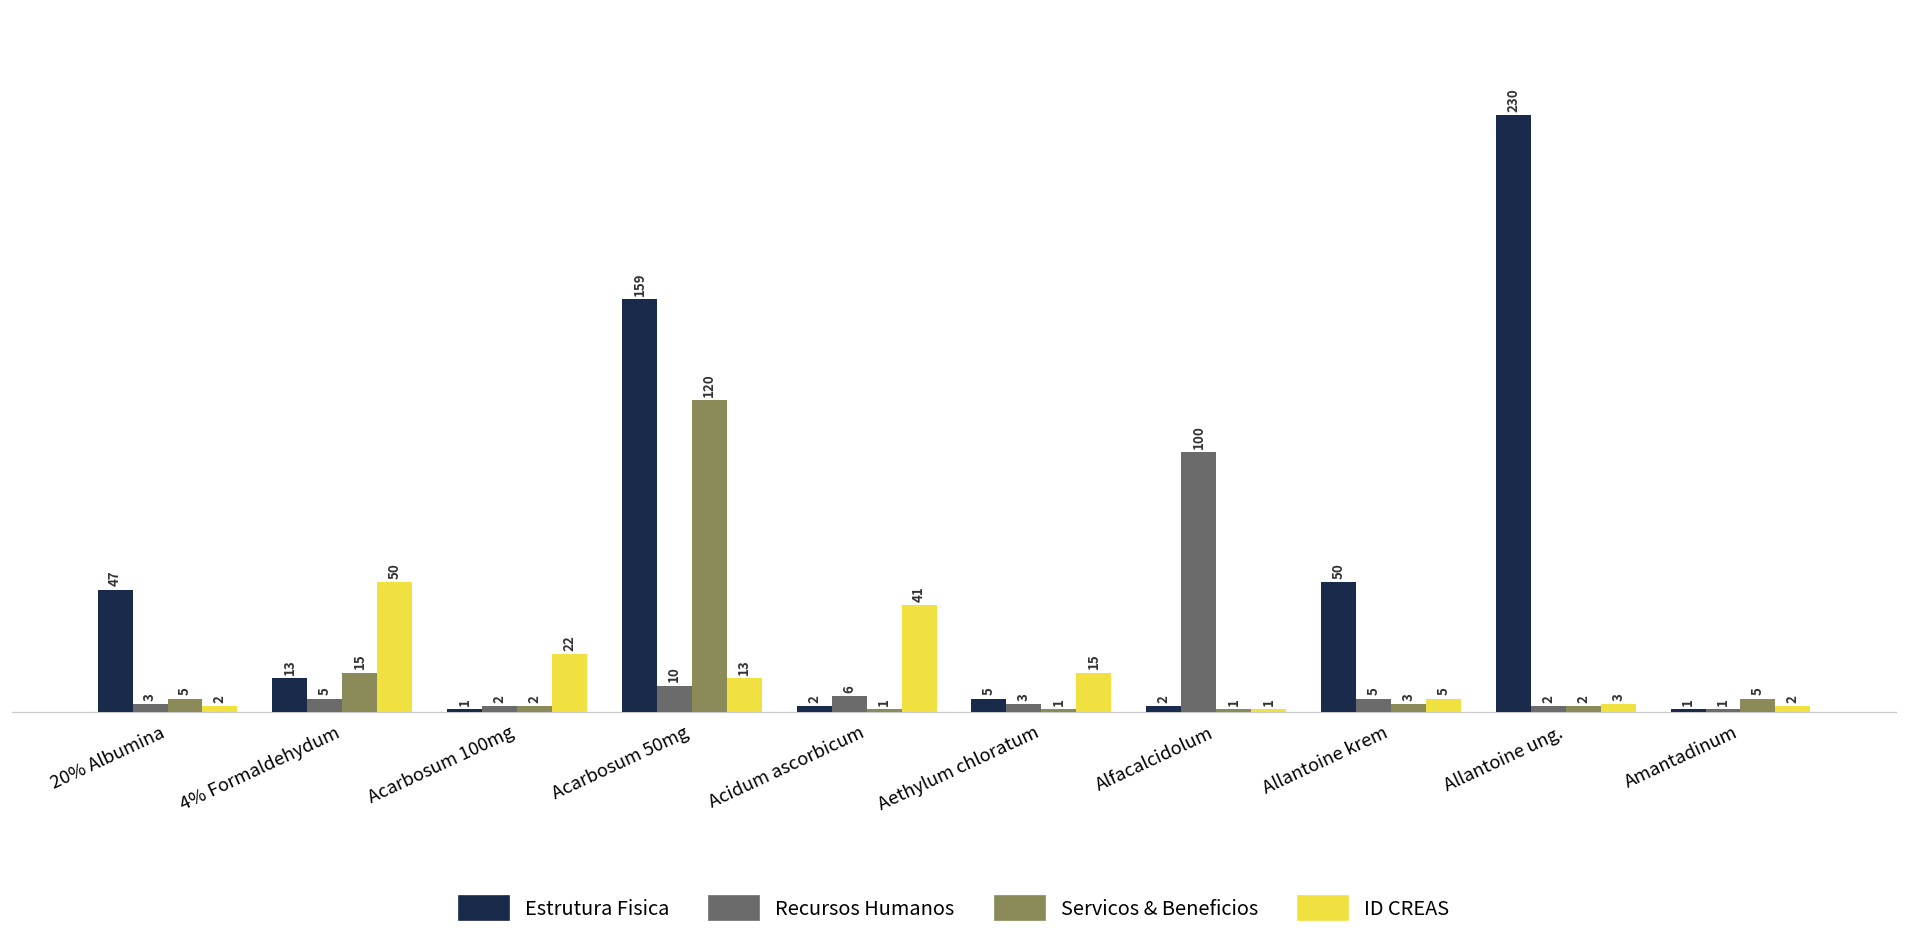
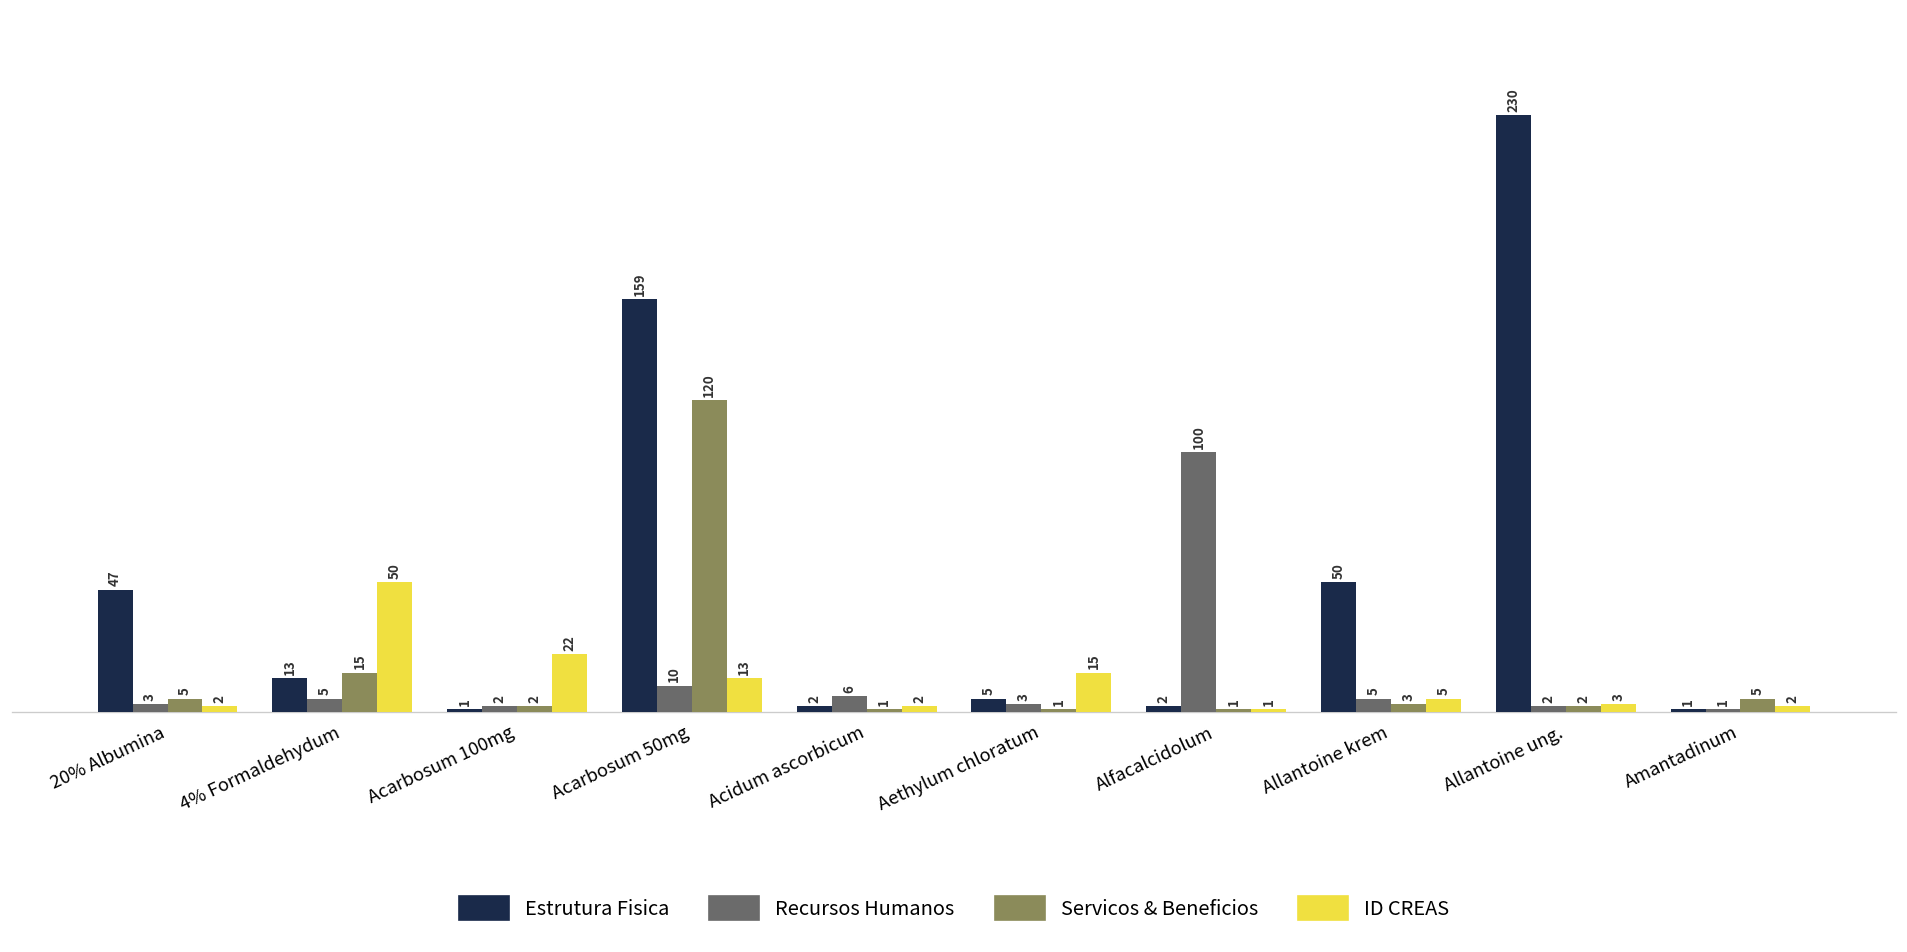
  {
    "Estrutura Fisica": {
      "20% Albumina": 47,
      "4% Formaldehydum": 13,
      "Acarbosum 100mg": 1,
      "Acarbosum 50mg": 159,
      "Acidum ascorbicum": 2,
      "Aethylum chloratum": 5,
      "Alfacalcidolum": 2,
      "Allantoine krem": 50,
      "Allantoine ung.": 230,
      "Amantadinum": 1
    },
    "ID CREAS": {
      "20% Albumina": 2,
      "4% Formaldehydum": 50,
      "Acarbosum 100mg": 22,
      "Acarbosum 50mg": 13,
-     "Acidum ascorbicum": 41,
+     "Acidum ascorbicum": 2,
      "Aethylum chloratum": 15,
      "Alfacalcidolum": 1,
      "Allantoine krem": 5,
      "Allantoine ung.": 3,
      "Amantadinum": 2
    }
  }
